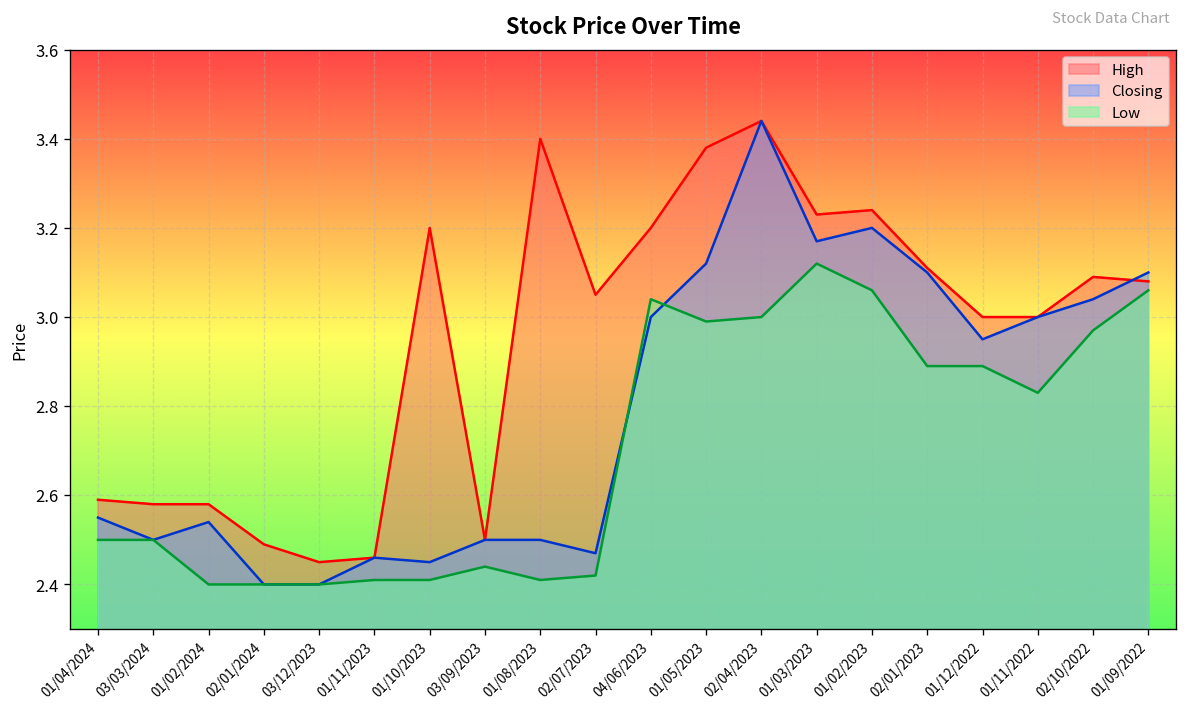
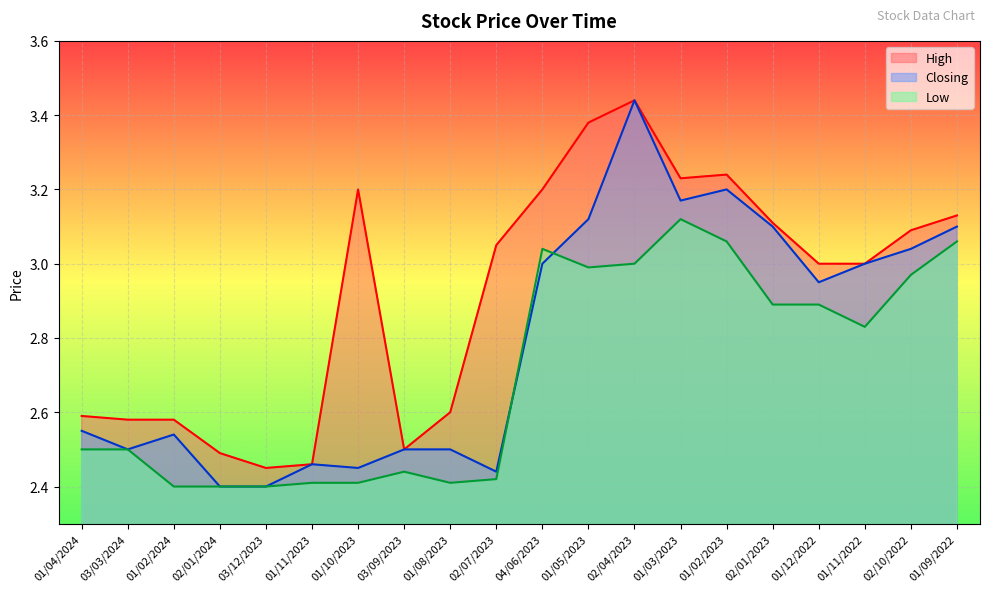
  {
    "High": {
      "01/04/2024": 2.59,
      "03/03/2024": 2.58,
      "01/02/2024": 2.58,
      "02/01/2024": 2.49,
      "03/12/2023": 2.45,
      "01/10/2023": 3.20,
-     "01/08/2023": 3.4,
+     "01/08/2023": 2.6,
      "02/07/2023": 3.05,
      "04/06/2023": 3.20,
      "01/05/2023": 3.38,
      "01/03/2023": 3.23,
      "01/02/2023": 3.24,
      "02/01/2023": 3.11,
      "01/12/2022": 3.00,
      "02/10/2022": 3.09,
-     "01/09/2022": 3.08
+     "01/09/2022": 3.13
    },
    "Closing": {
      "01/04/2024": 2.55,
      "01/02/2024": 2.54,
      "01/10/2023": 2.45,
      "01/08/2023": 2.50,
-     "02/07/2023": 2.47,
+     "02/07/2023": 2.44,
      "04/06/2023": 3.00,
      "01/05/2023": 3.12,
      "01/03/2023": 3.17,
      "01/02/2023": 3.20,
      "02/01/2023": 3.10,
      "01/12/2022": 2.95,
      "02/10/2022": 3.04,
      "01/09/2022": 3.10
    },
    "Low": {
      "01/04/2024": 2.50,
      "01/02/2024": 2.40,
      "01/11/2023": 2.41,
      "01/10/2023": 2.41,
      "03/09/2023": 2.44,
      "01/08/2023": 2.41,
      "02/07/2023": 2.42,
      "04/06/2023": 3.04,
      "01/05/2023": 2.99,
      "02/04/2023": 3.00,
      "01/03/2023": 3.12,
      "01/02/2023": 3.06,
      "02/01/2023": 2.89,
      "01/12/2022": 2.89,
      "01/11/2022": 2.83,
      "02/10/2022": 2.97,
      "01/09/2022": 3.06
    }
  }
